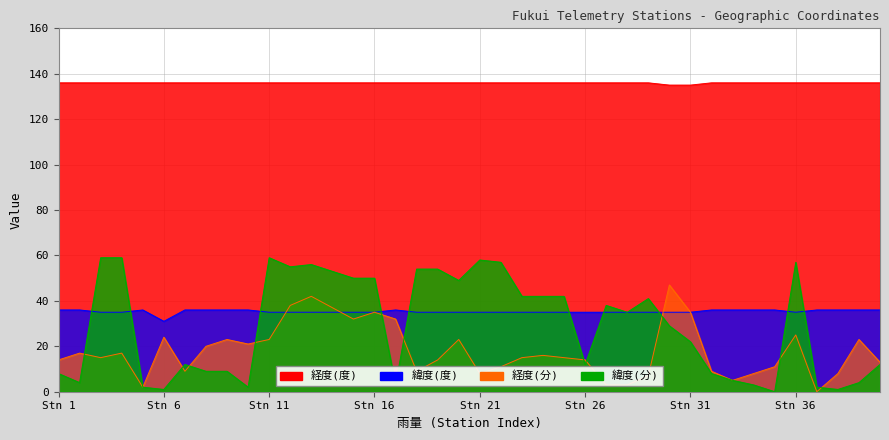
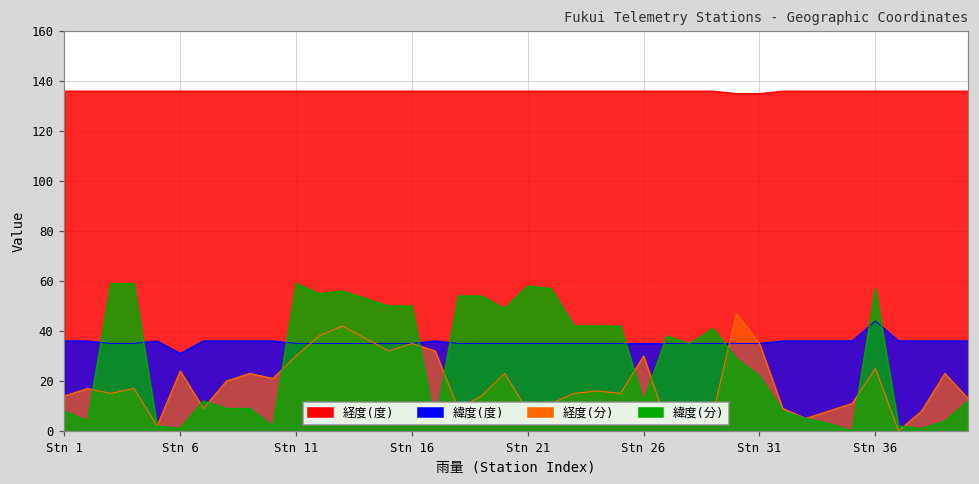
  {
    "経度(度)": {
      "Stn 1": 136,
      "Stn 6": 136,
      "Stn 11": 136,
      "Stn 16": 136,
      "Stn 21": 136,
      "Stn 26": 136,
      "Stn 31": 135,
      "Stn 36": 136
    },
    "緯度(度)": {
      "Stn 1": 36,
      "Stn 6": 31,
      "Stn 11": 35,
      "Stn 21": 35,
      "Stn 26": 35,
-     "Stn 36": 35
+     "Stn 36": 44
    },
    "経度(分)": {
      "Stn 1": 14,
      "Stn 6": 24,
-     "Stn 11": 23,
-     "Stn 26": 14,
+     "Stn 11": 30,
+     "Stn 26": 30,
      "Stn 36": 25
    },
    "緯度(分)": {
      "Stn 1": 8,
      "Stn 6": 1,
      "Stn 11": 59,
      "Stn 16": 50,
      "Stn 21": 58,
      "Stn 26": 12,
      "Stn 31": 22,
      "Stn 36": 57
    }
  }
